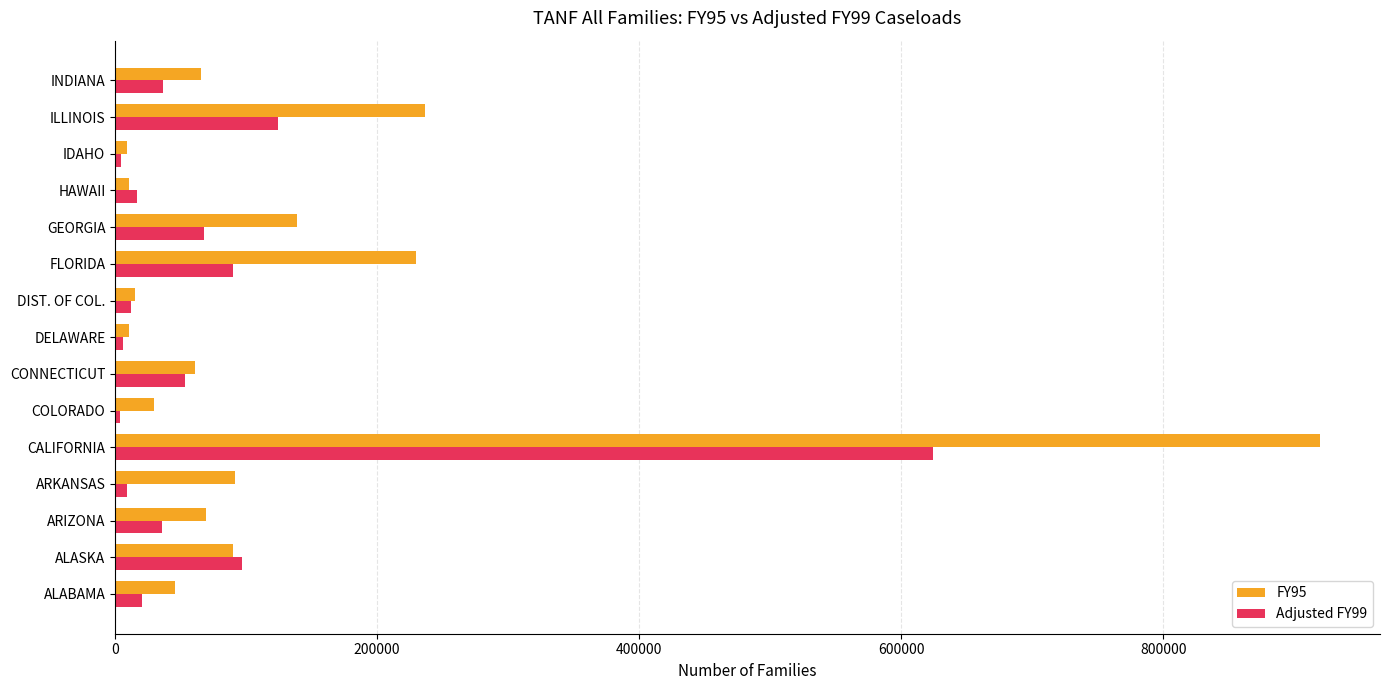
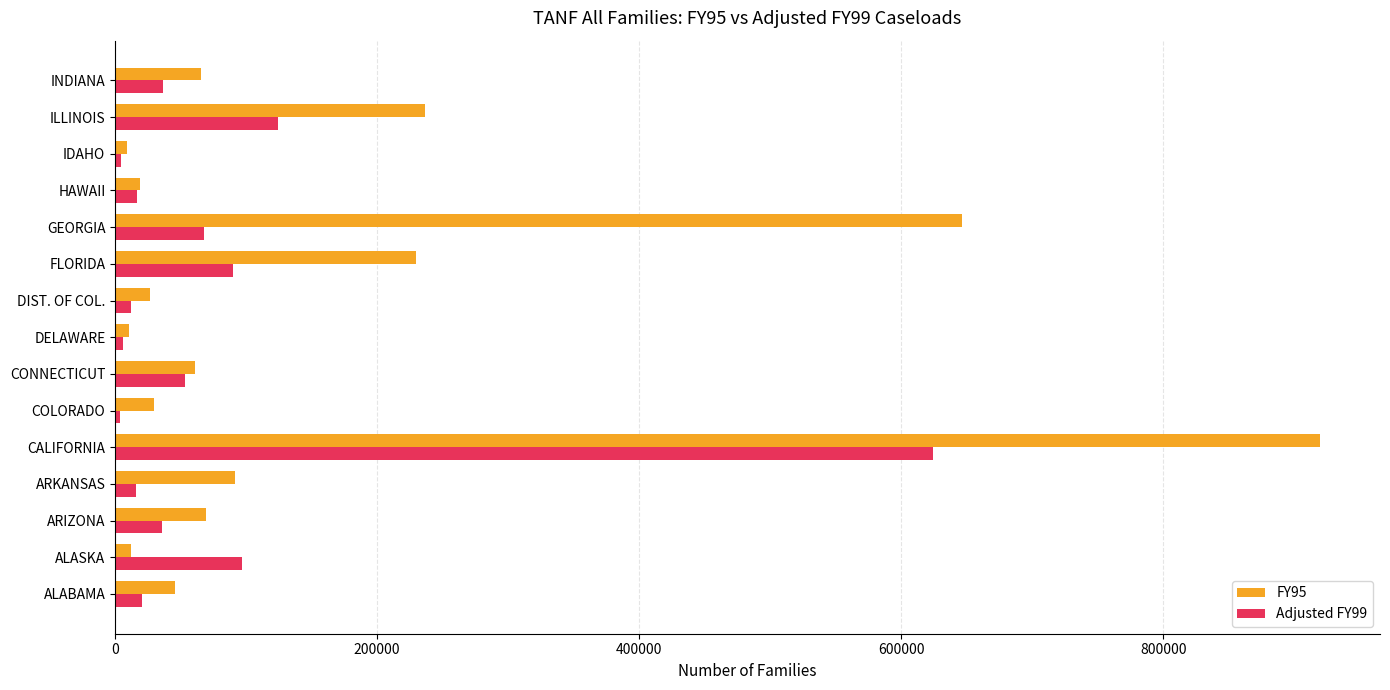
  {
    "FY95": {
      "INDIANA": 66000,
      "ILLINOIS": 236000,
      "IDAHO": 9000,
-     "HAWAII": 11000,
-     "GEORGIA": 139000,
+     "HAWAII": 19000,
+     "GEORGIA": 646000,
      "FLORIDA": 229000,
-     "DIST. OF COL.": 15000,
+     "DIST. OF COL.": 27000,
      "DELAWARE": 11000,
      "CONNECTICUT": 61000,
      "COLORADO": 30000,
      "CALIFORNIA": 919000,
      "ARKANSAS": 91000,
      "ARIZONA": 70000,
-     "ALASKA": 90000,
+     "ALASKA": 12000,
      "ALABAMA": 46000
    },
    "Adjusted FY99": {
      "INDIANA": 37000,
      "ILLINOIS": 124000,
      "IDAHO": 5000,
      "HAWAII": 16000,
      "GEORGIA": 68000,
      "FLORIDA": 90000,
      "DIST. OF COL.": 12000,
      "DELAWARE": 6000,
      "CONNECTICUT": 53000,
      "COLORADO": 4000,
      "CALIFORNIA": 624000,
-     "ARKANSAS": 9000,
+     "ARKANSAS": 16000,
      "ARIZONA": 36000,
      "ALASKA": 97000,
      "ALABAMA": 20000
    }
  }
